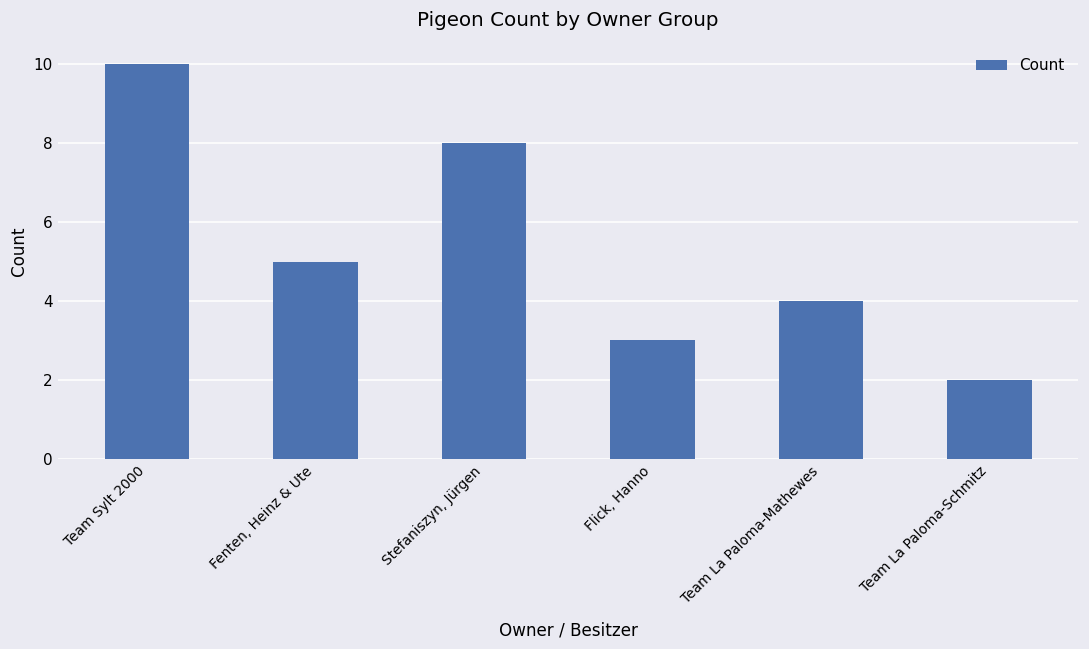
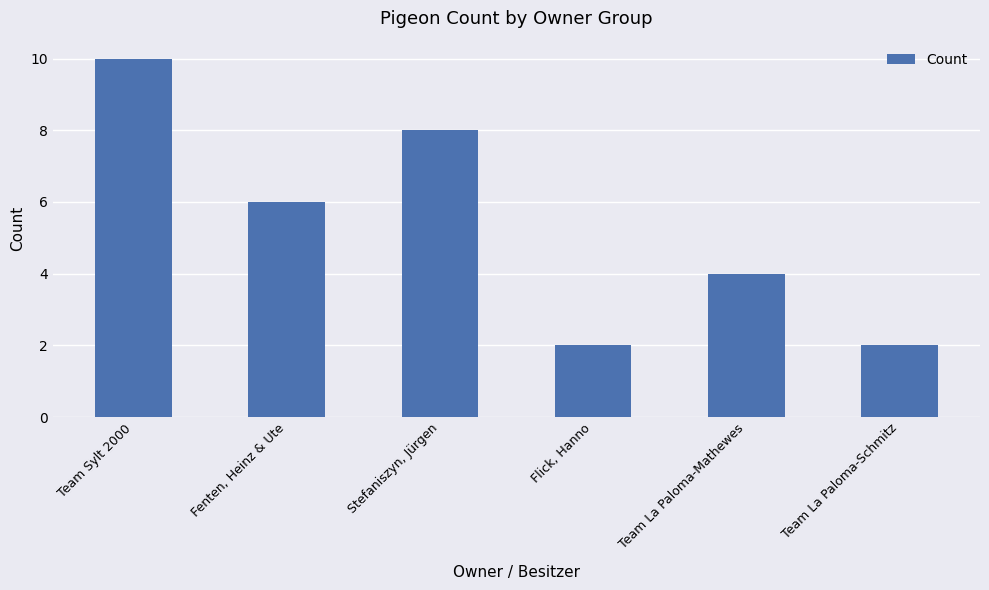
  {
    "Team Sylt 2000": 10,
-   "Fenten, Heinz & Ute": 5,
+   "Fenten, Heinz & Ute": 6,
    "Stefaniszyn, Jürgen": 8,
-   "Flick, Hanno": 3,
+   "Flick, Hanno": 2,
    "Team La Paloma-Mathewes": 4,
    "Team La Paloma-Schmitz": 2
  }
